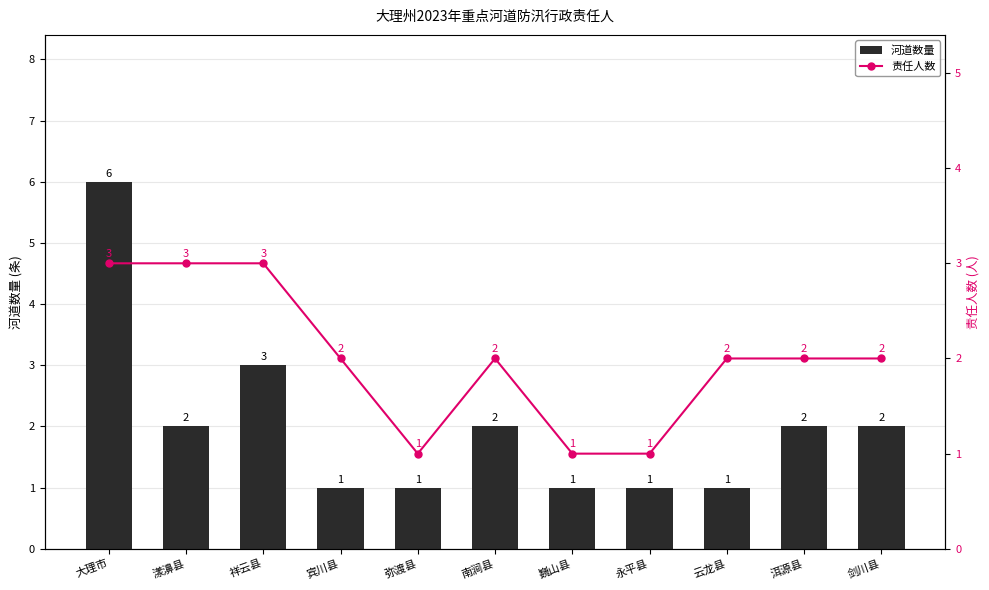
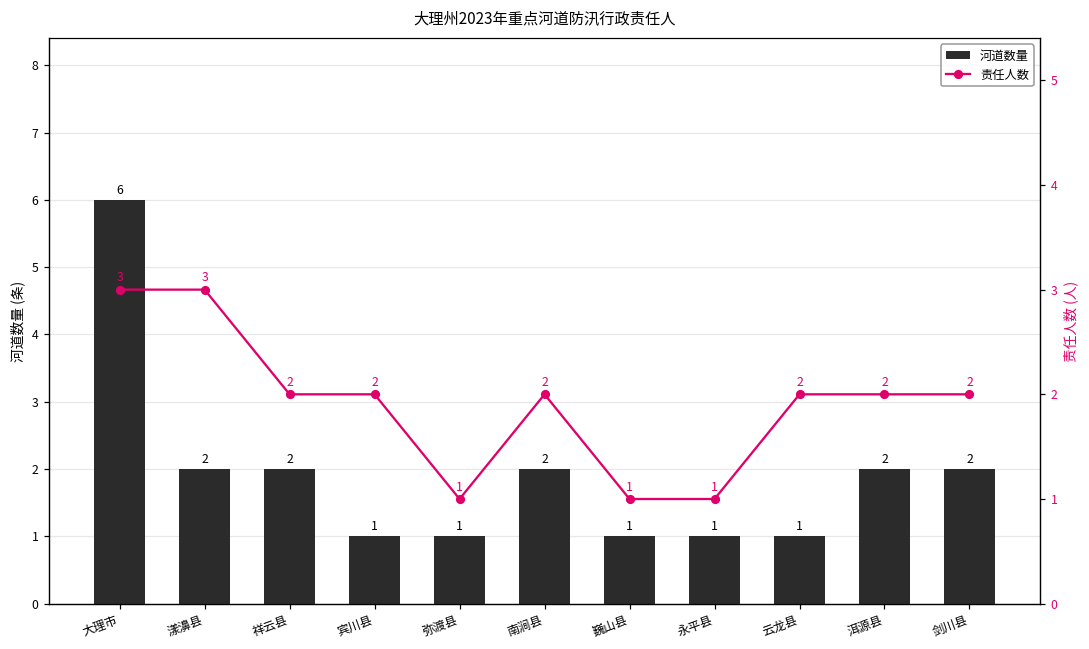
  {
    "河道数量": {
      "大理市": 6,
      "漾濞县": 2,
-     "祥云县": 3,
+     "祥云县": 2,
      "宾川县": 1,
      "弥渡县": 1,
      "南涧县": 2,
      "巍山县": 1,
      "永平县": 1,
      "云龙县": 1,
      "洱源县": 2,
      "剑川县": 2
    },
    "责任人数": {
      "大理市": 3,
      "漾濞县": 3,
-     "祥云县": 3,
+     "祥云县": 2,
      "宾川县": 2,
      "弥渡县": 1,
      "南涧县": 2,
      "巍山县": 1,
      "永平县": 1,
      "云龙县": 2,
      "洱源县": 2,
      "剑川县": 2
    }
  }
